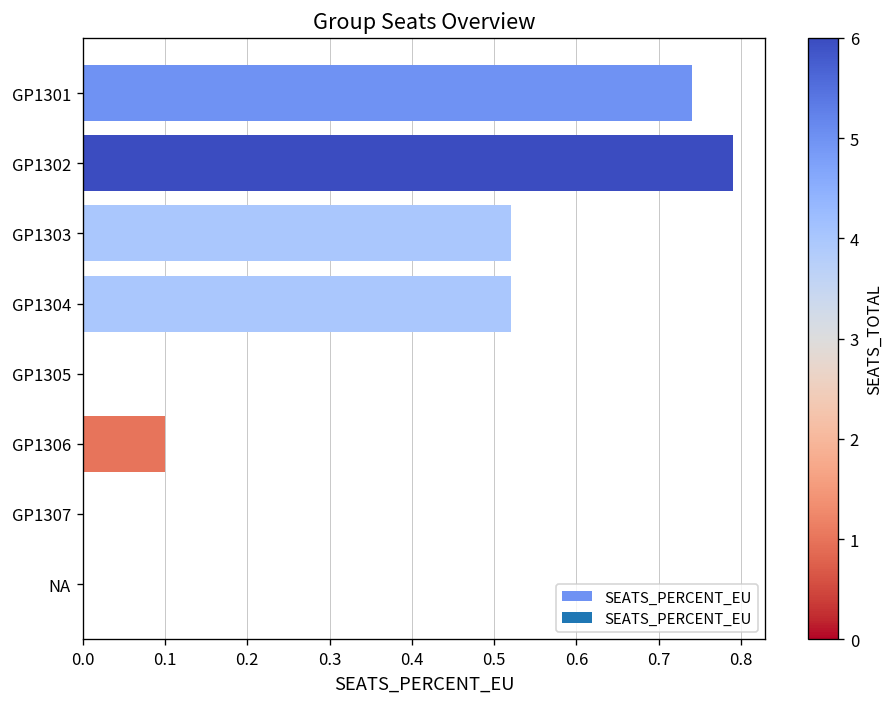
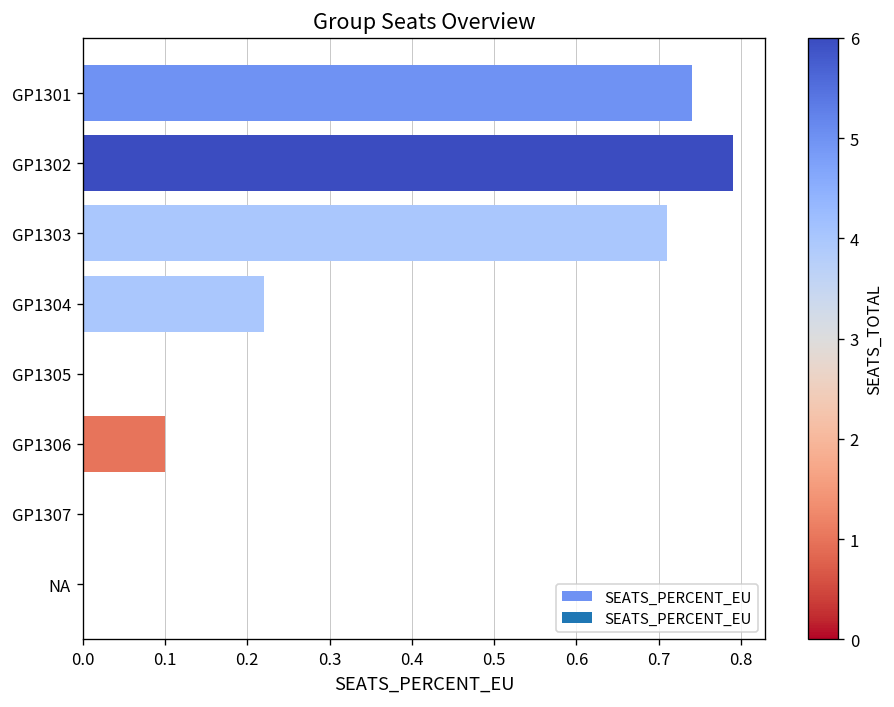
  {
    "GP1301": 0.74,
    "GP1302": 0.79,
-   "GP1303": 0.52,
-   "GP1304": 0.52,
+   "GP1303": 0.71,
+   "GP1304": 0.22,
    "GP1305": 0.00,
    "GP1306": 0.10,
    "GP1307": 0.00,
    "NA": 0.00
  }
